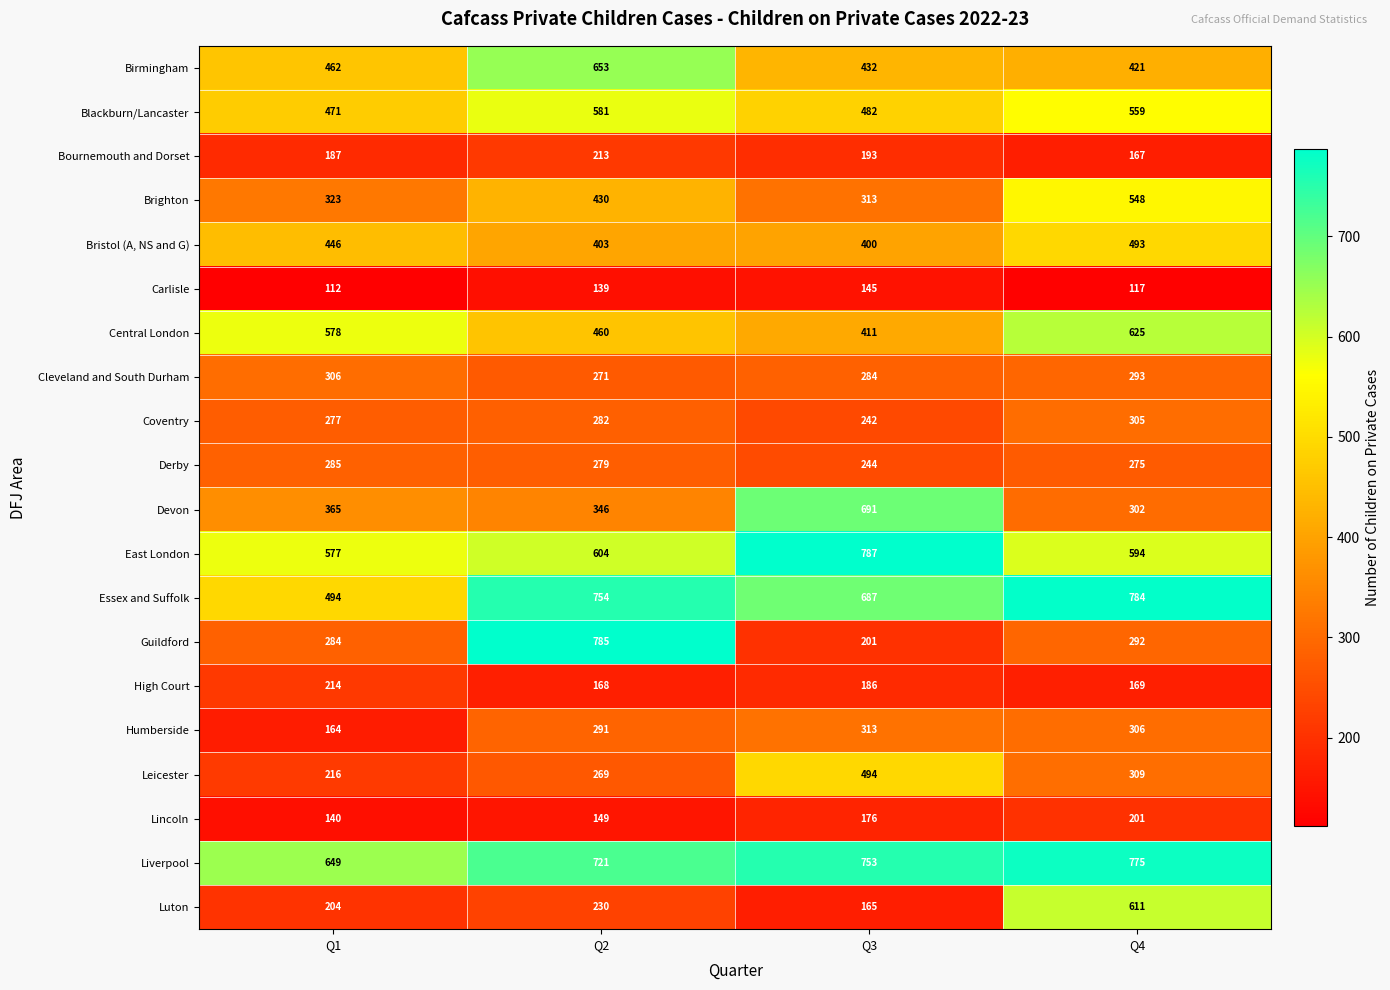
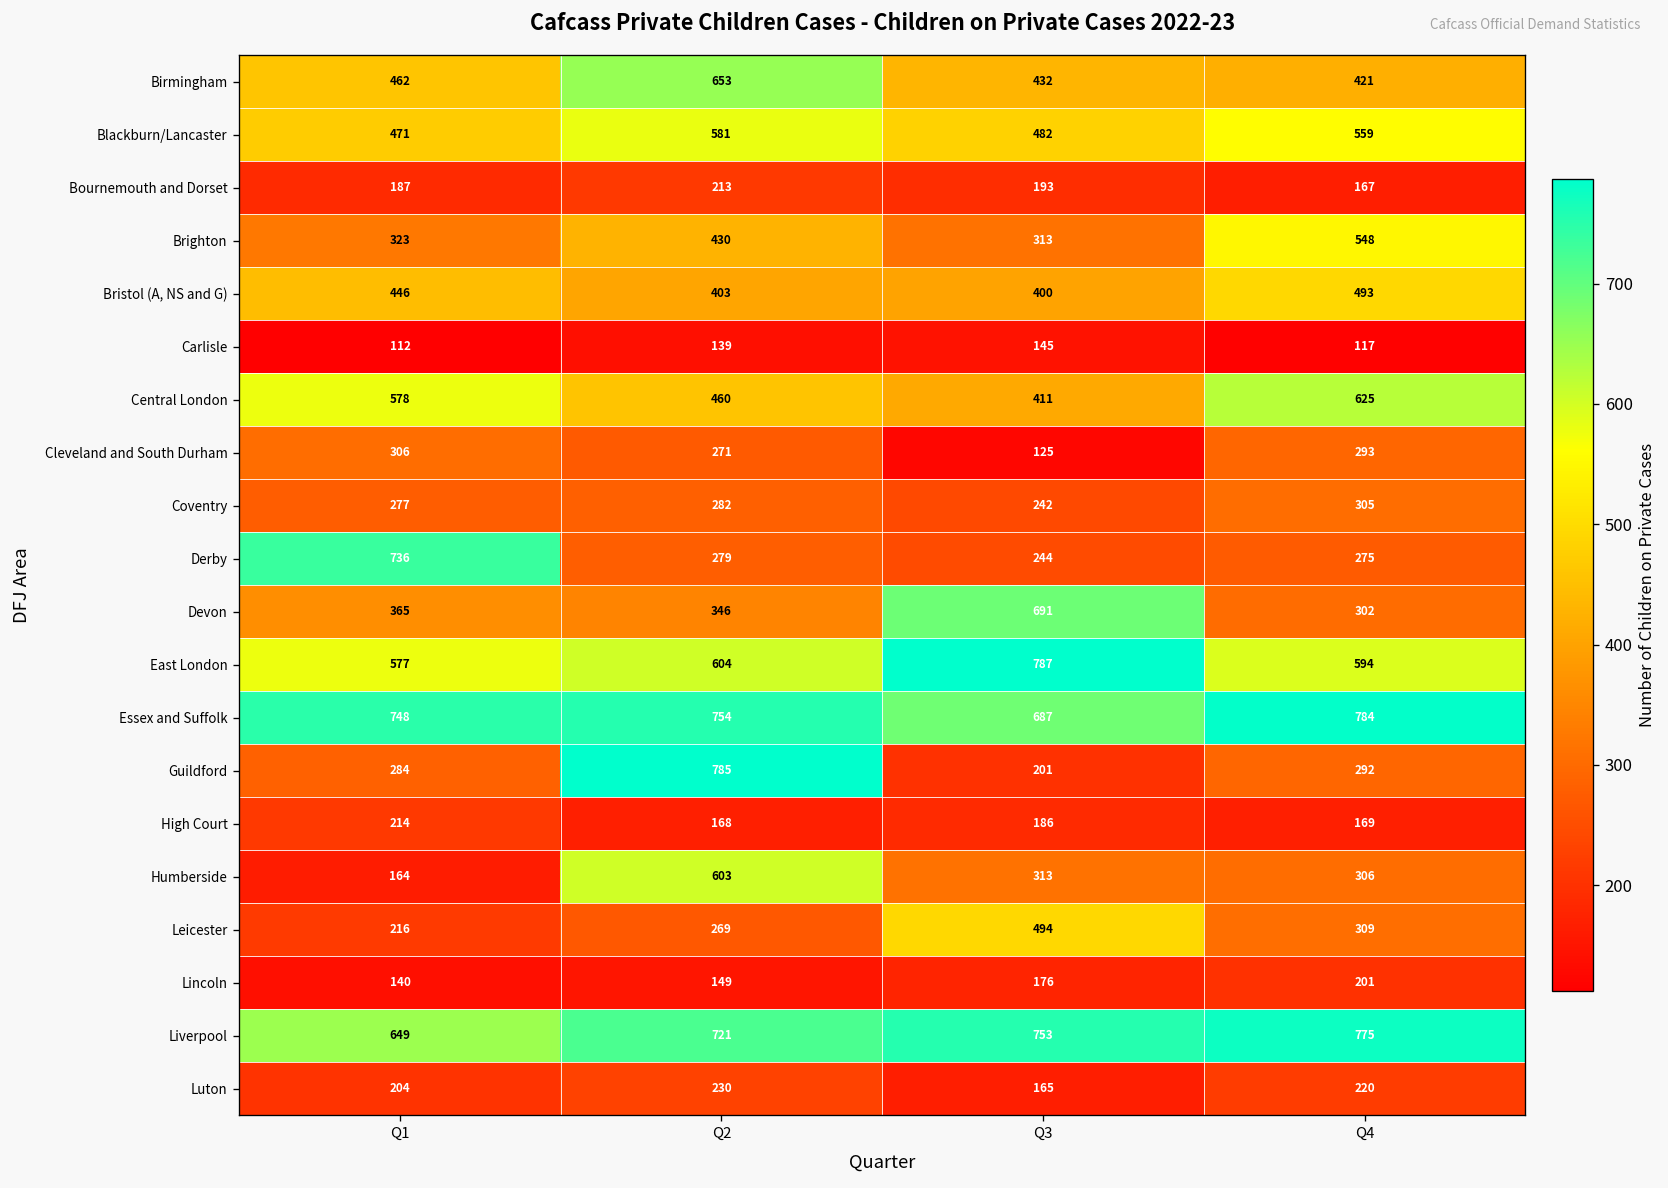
  {
    "Birmingham": {
      "Q1": 462,
      "Q2": 653,
      "Q3": 432,
      "Q4": 421
    },
    "Blackburn/Lancaster": {
      "Q1": 471,
      "Q2": 581,
      "Q3": 482,
      "Q4": 559
    },
    "Bournemouth and Dorset": {
      "Q1": 187,
      "Q2": 213,
      "Q3": 193,
      "Q4": 167
    },
    "Brighton": {
      "Q1": 323,
      "Q2": 430,
      "Q3": 313,
      "Q4": 548
    },
    "Bristol (A, NS and G)": {
      "Q1": 446,
      "Q2": 403,
      "Q3": 400,
      "Q4": 493
    },
    "Carlisle": {
      "Q1": 112,
      "Q2": 139,
      "Q3": 145,
      "Q4": 117
    },
    "Central London": {
      "Q1": 578,
      "Q2": 460,
      "Q3": 411,
      "Q4": 625
    },
    "Cleveland and South Durham": {
      "Q1": 306,
      "Q2": 271,
-     "Q3": 284,
+     "Q3": 125,
      "Q4": 293
    },
    "Coventry": {
      "Q1": 277,
      "Q2": 282,
      "Q3": 242,
      "Q4": 305
    },
    "Derby": {
-     "Q1": 285,
+     "Q1": 736,
      "Q2": 279,
      "Q3": 244,
      "Q4": 275
    },
    "Devon": {
      "Q1": 365,
      "Q2": 346,
      "Q3": 691,
      "Q4": 302
    },
    "East London": {
      "Q1": 577,
      "Q2": 604,
      "Q3": 787,
      "Q4": 594
    },
    "Essex and Suffolk": {
-     "Q1": 494,
+     "Q1": 748,
      "Q2": 754,
      "Q3": 687,
      "Q4": 784
    },
    "Guildford": {
      "Q1": 284,
      "Q2": 785,
      "Q3": 201,
      "Q4": 292
    },
    "High Court": {
      "Q1": 214,
      "Q2": 168,
      "Q3": 186,
      "Q4": 169
    },
    "Humberside": {
      "Q1": 164,
-     "Q2": 291,
+     "Q2": 603,
      "Q3": 313,
      "Q4": 306
    },
    "Leicester": {
      "Q1": 216,
      "Q2": 269,
      "Q3": 494,
      "Q4": 309
    },
    "Lincoln": {
      "Q1": 140,
      "Q2": 149,
      "Q3": 176,
      "Q4": 201
    },
    "Liverpool": {
      "Q1": 649,
      "Q2": 721,
      "Q3": 753,
      "Q4": 775
    },
    "Luton": {
      "Q1": 204,
      "Q2": 230,
      "Q3": 165,
-     "Q4": 611
+     "Q4": 220
    }
  }
